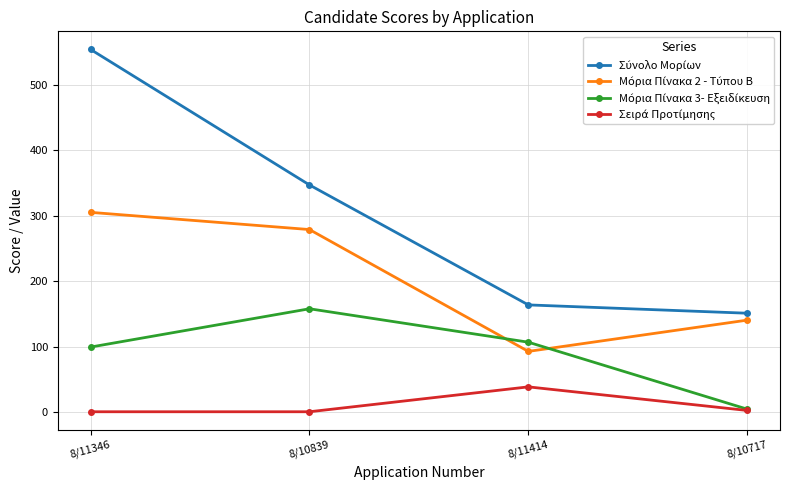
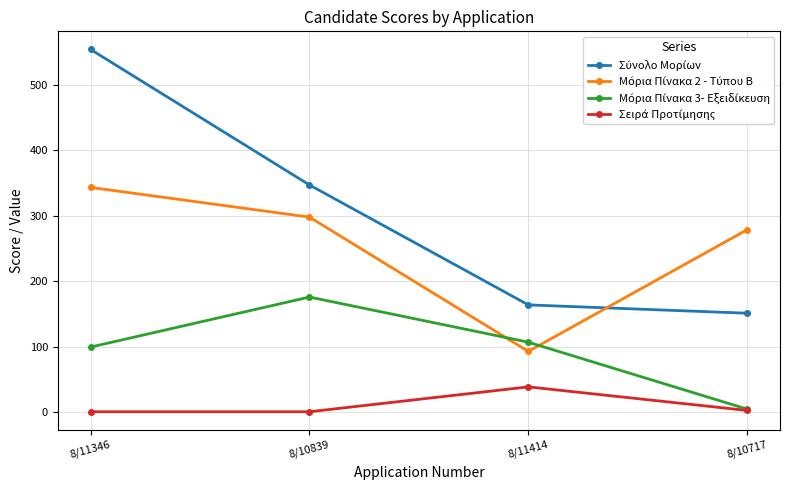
  {
    "Σύνολο Μορίων": {
      "8/11346": 550,
      "8/10839": 350,
      "8/11414": 160,
      "8/10717": 150
    },
    "Μόρια Πίνακα 2 - Τύπου Β": {
-     "8/11346": 310,
-     "8/10839": 280,
+     "8/11346": 340,
+     "8/10839": 300,
      "8/11414": 90,
-     "8/10717": 140
+     "8/10717": 280
    },
    "Μόρια Πίνακα 3- Εξειδίκευση": {
      "8/11346": 100,
-     "8/10839": 160,
+     "8/10839": 180,
      "8/11414": 110
    },
    "Σειρά Προτίμησης": {
      "8/11346": 0,
      "8/10839": 0,
      "8/11414": 40
    }
  }
